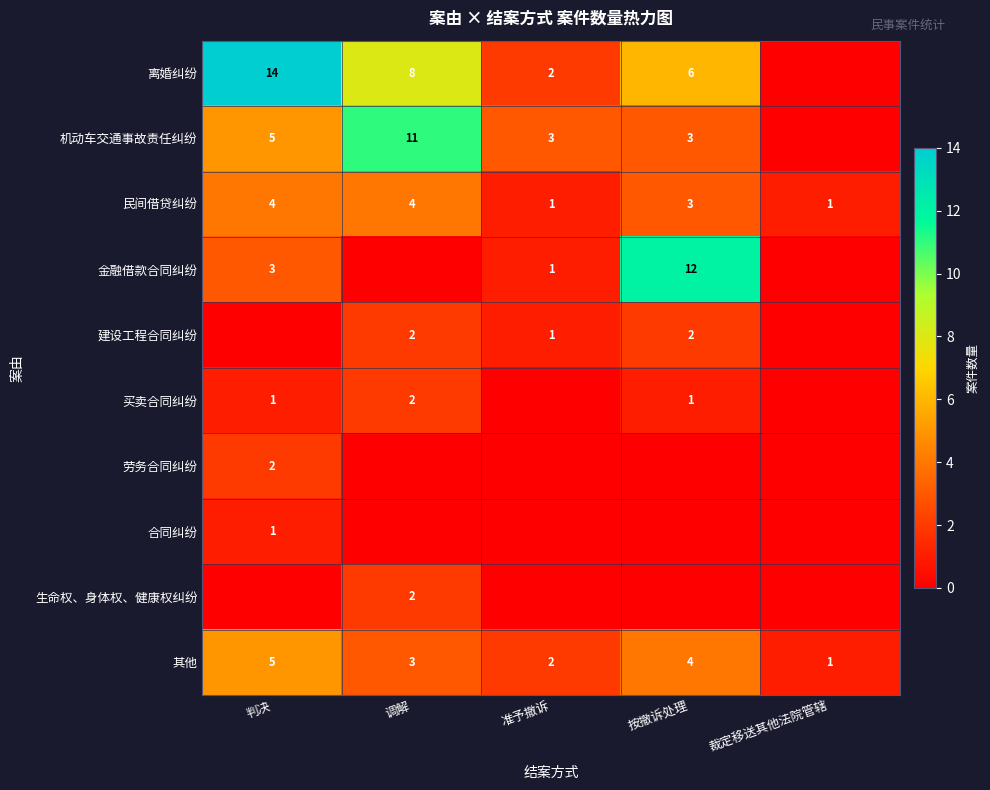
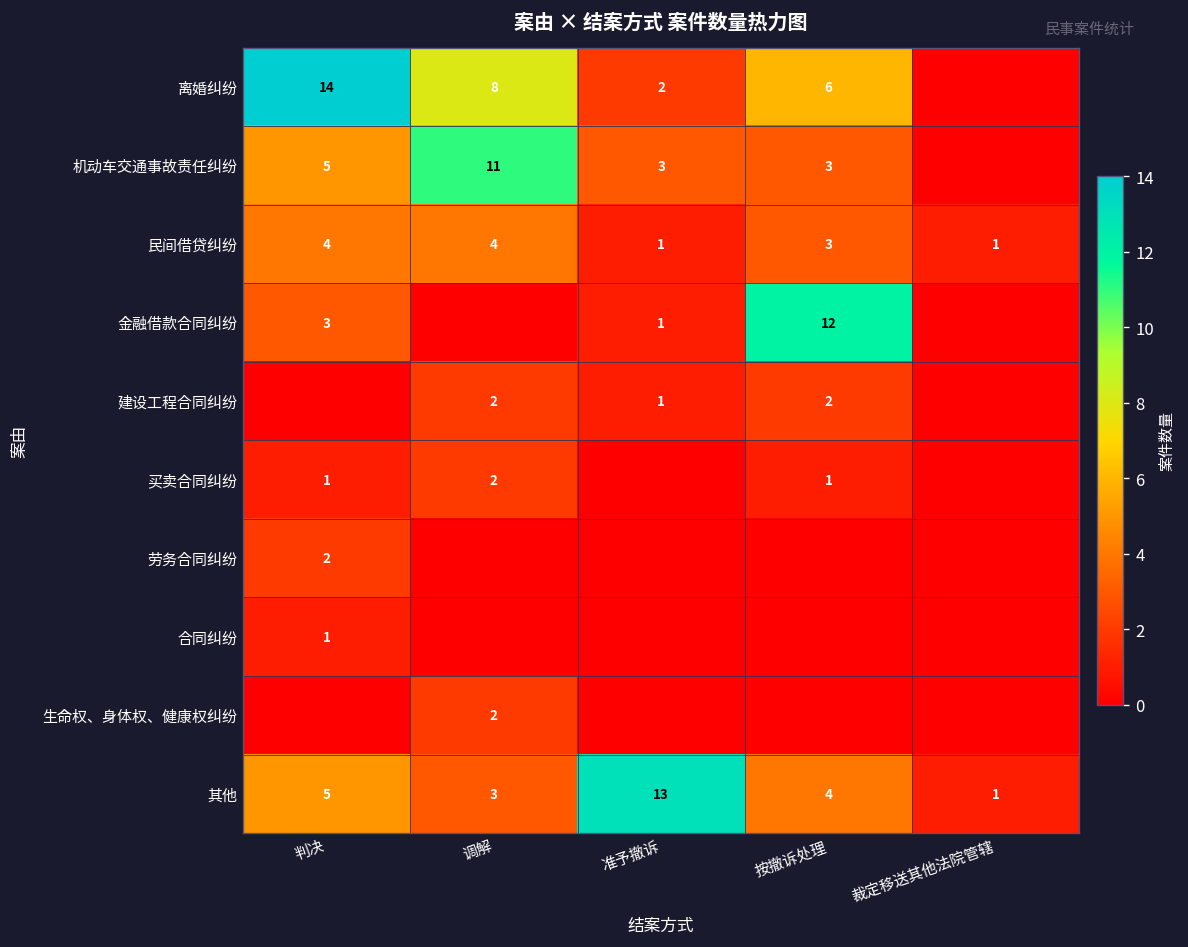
  {
    "离婚纠纷": {
      "判决": 14,
      "调解": 8,
      "准予撤诉": 2,
      "按撤诉处理": 6
    },
    "机动车交通事故责任纠纷": {
      "判决": 5,
      "调解": 11,
      "准予撤诉": 3,
      "按撤诉处理": 3
    },
    "民间借贷纠纷": {
      "判决": 4,
      "调解": 4,
      "准予撤诉": 1,
      "按撤诉处理": 3,
      "裁定移送其他法院管辖": 1
    },
    "金融借款合同纠纷": {
      "判决": 3,
      "准予撤诉": 1,
      "按撤诉处理": 12
    },
    "建设工程合同纠纷": {
      "调解": 2,
      "准予撤诉": 1,
      "按撤诉处理": 2
    },
    "买卖合同纠纷": {
      "判决": 1,
      "调解": 2,
      "按撤诉处理": 1
    },
    "劳务合同纠纷": {
      "判决": 2
    },
    "合同纠纷": {
      "判决": 1
    },
    "生命权、身体权、健康权纠纷": {
      "调解": 2
    },
    "其他": {
      "判决": 5,
      "调解": 3,
-     "准予撤诉": 2,
+     "准予撤诉": 13,
      "按撤诉处理": 4,
      "裁定移送其他法院管辖": 1
    }
  }
